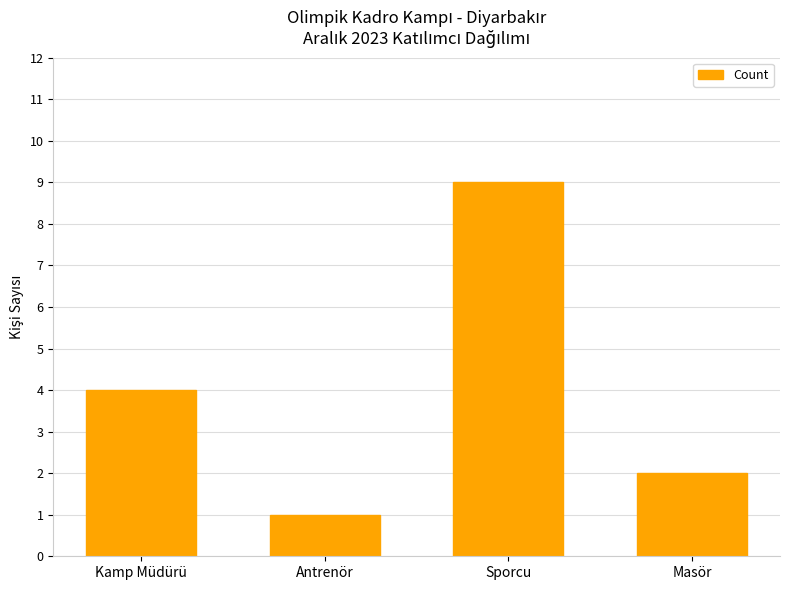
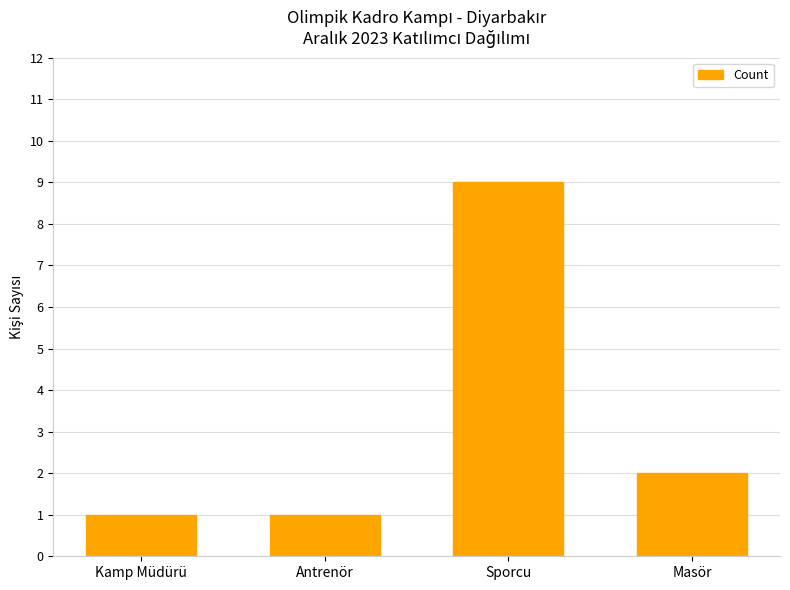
  {
-   "Kamp Müdürü": 4,
+   "Kamp Müdürü": 1,
    "Antrenör": 1,
    "Sporcu": 9,
    "Masör": 2
  }
